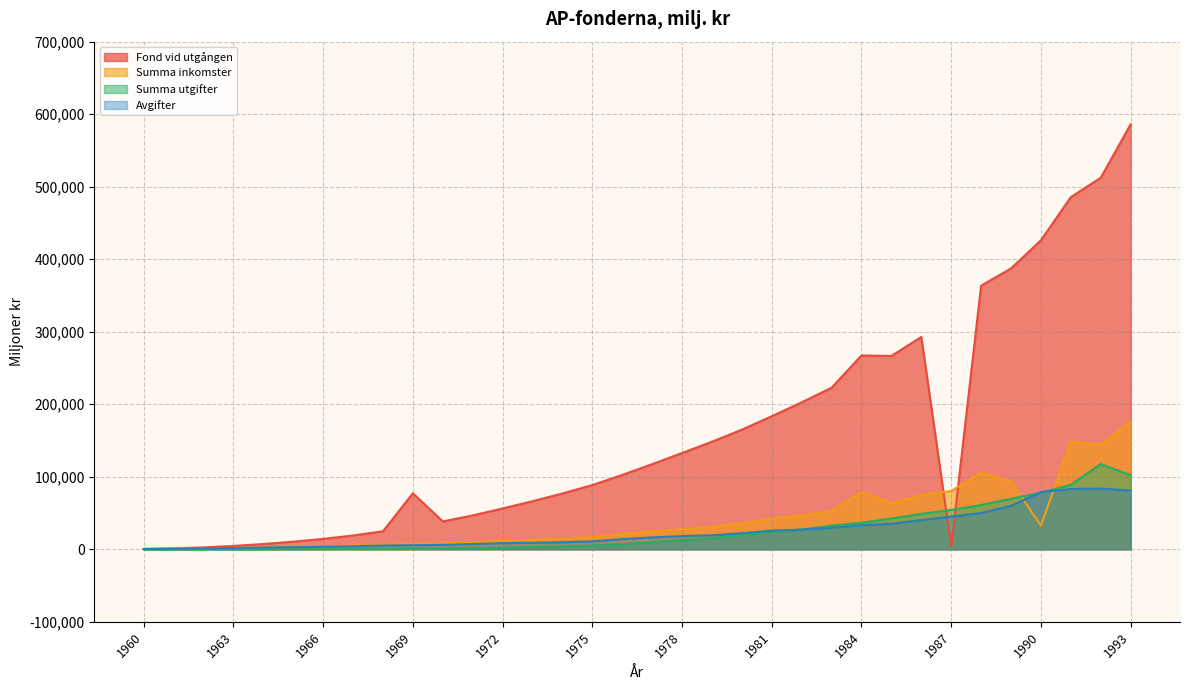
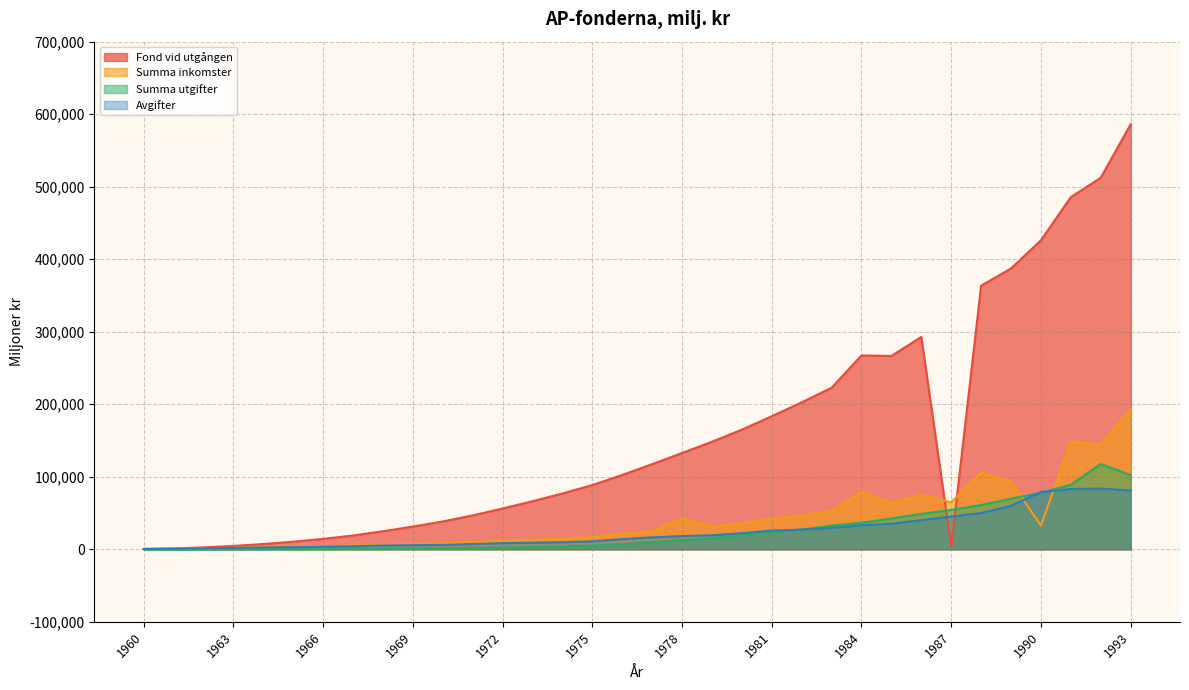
  {
    "Fond vid utgången": {
      "1966": "10,000",
-     "1969": "80,000",
+     "1969": "30,000",
      "1972": "60,000",
      "1975": "90,000",
      "1978": "130,000",
      "1981": "180,000",
      "1984": "270,000",
      "1987": "0",
      "1990": "430,000",
      "1993": "590,000"
    },
    "Summa inkomster": {
      "1975": "20,000",
-     "1978": "30,000",
+     "1978": "40,000",
      "1981": "40,000",
      "1984": "80,000",
-     "1987": "80,000",
+     "1987": "60,000",
      "1990": "30,000",
-     "1993": "180,000"
+     "1993": "190,000"
    },
    "Summa utgifter": {
      "1969": "0",
      "1972": "0",
      "1975": "10,000",
      "1978": "10,000",
      "1987": "50,000",
      "1993": "100,000"
    },
    "Avgifter": {
      "1975": "10,000",
      "1978": "20,000",
      "1987": "50,000",
      "1993": "80,000"
    }
  }
